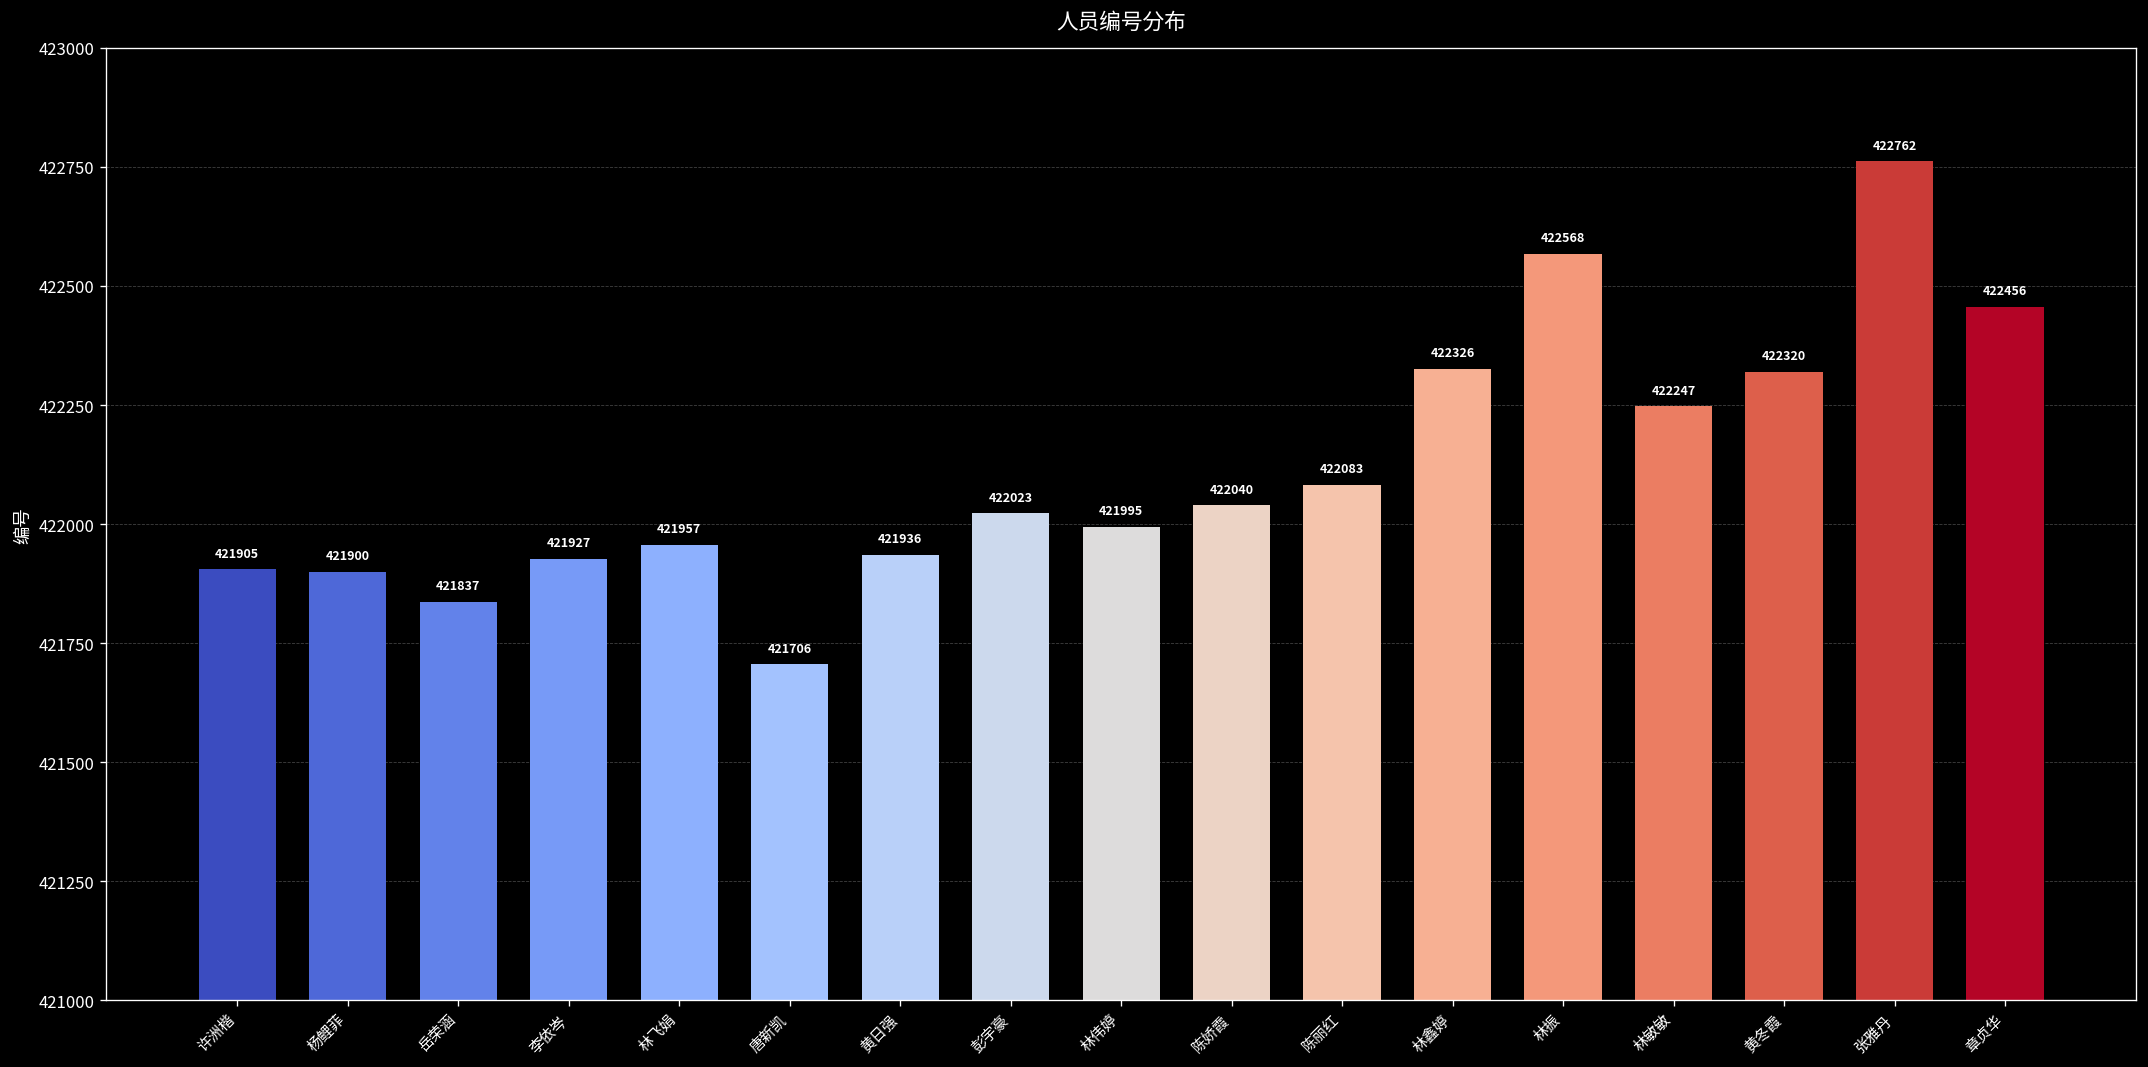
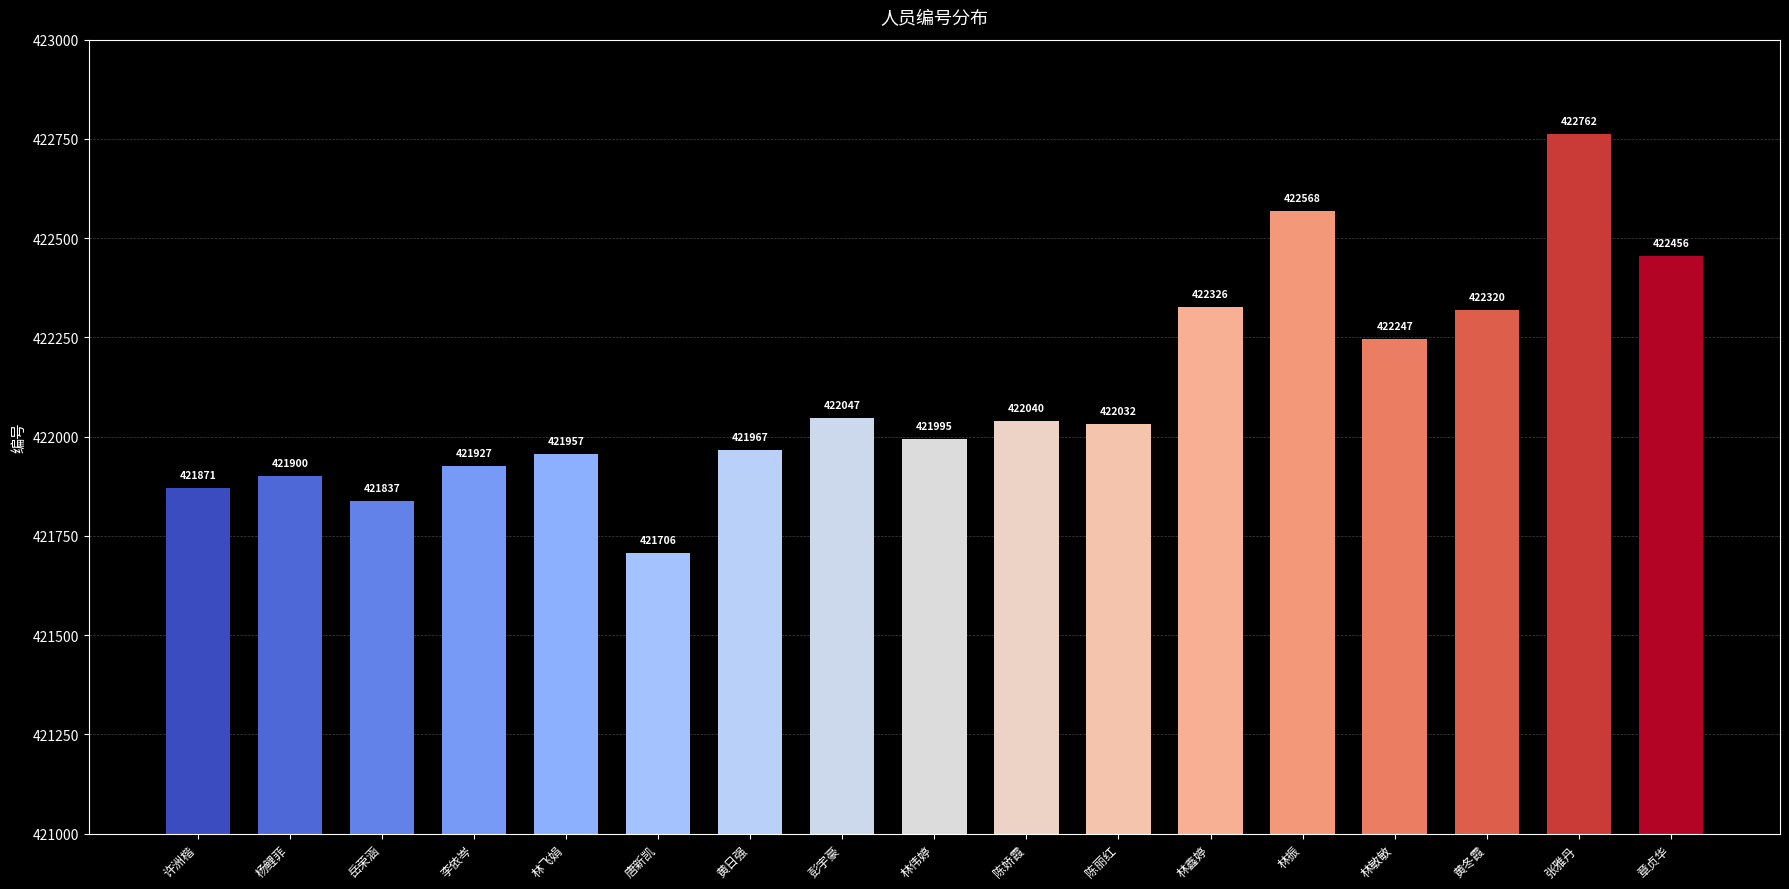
  {
-   "许洲楷": 421905,
+   "许洲楷": 421871,
    "杨鲤菲": 421900,
    "岳荣涵": 421837,
    "李依岑": 421927,
    "林飞娟": 421957,
    "唐新凯": 421706,
-   "黄日强": 421936,
-   "彭宇豪": 422023,
+   "黄日强": 421967,
+   "彭宇豪": 422047,
    "林伟婷": 421995,
    "陈娇霞": 422040,
-   "陈丽红": 422083,
+   "陈丽红": 422032,
    "林鑫婷": 422326,
    "林振": 422568,
    "林敏敏": 422247,
    "黄冬霞": 422320,
    "张雅丹": 422762,
    "章贞华": 422456
  }
